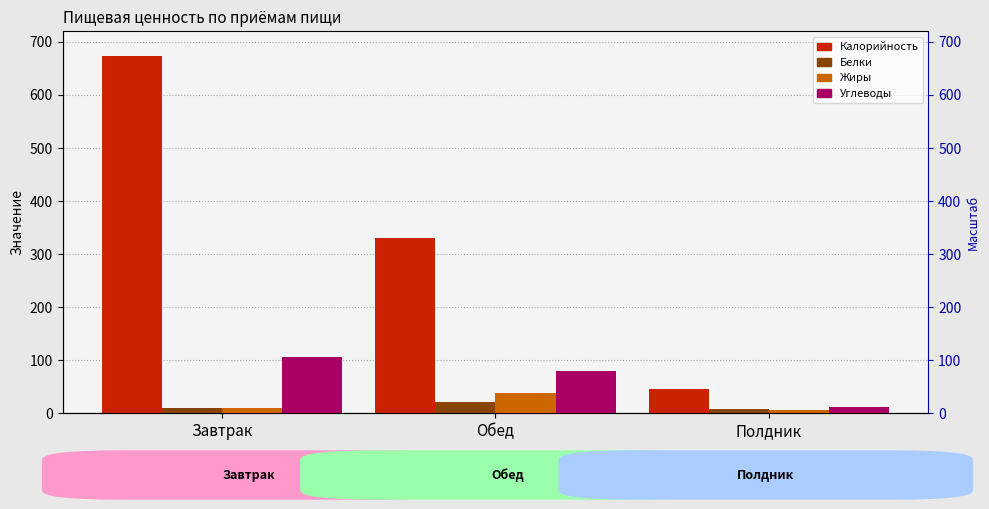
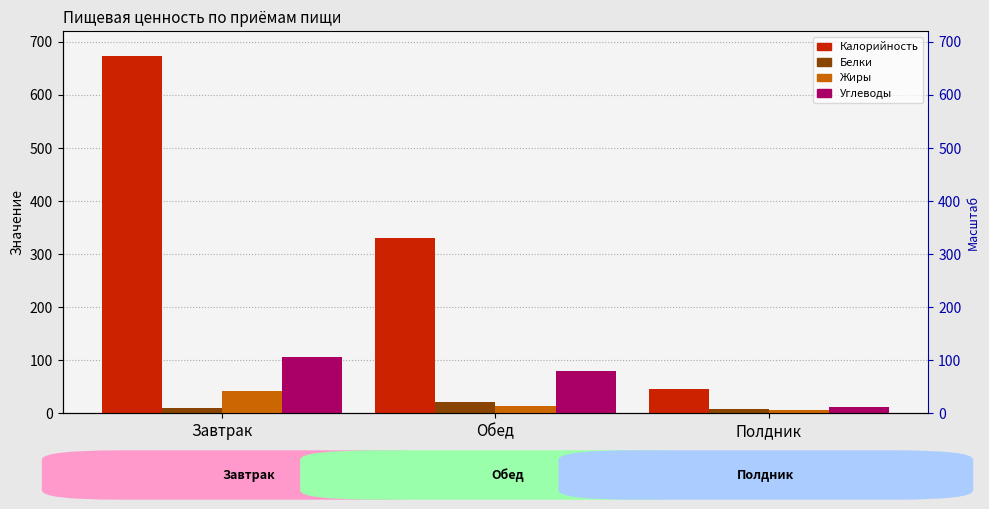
  {
    "Калорийность": {
      "Завтрак": 670,
      "Обед": 330,
      "Полдник": 50
    },
    "Белки": {
      "Завтрак": 10,
      "Обед": 20,
      "Полдник": 10
    },
    "Жиры": {
-     "Завтрак": 10,
-     "Обед": 40,
+     "Завтрак": 40,
+     "Обед": 10,
      "Полдник": 10
    },
    "Углеводы": {
      "Завтрак": 110,
      "Обед": 80,
      "Полдник": 10
    }
  }
